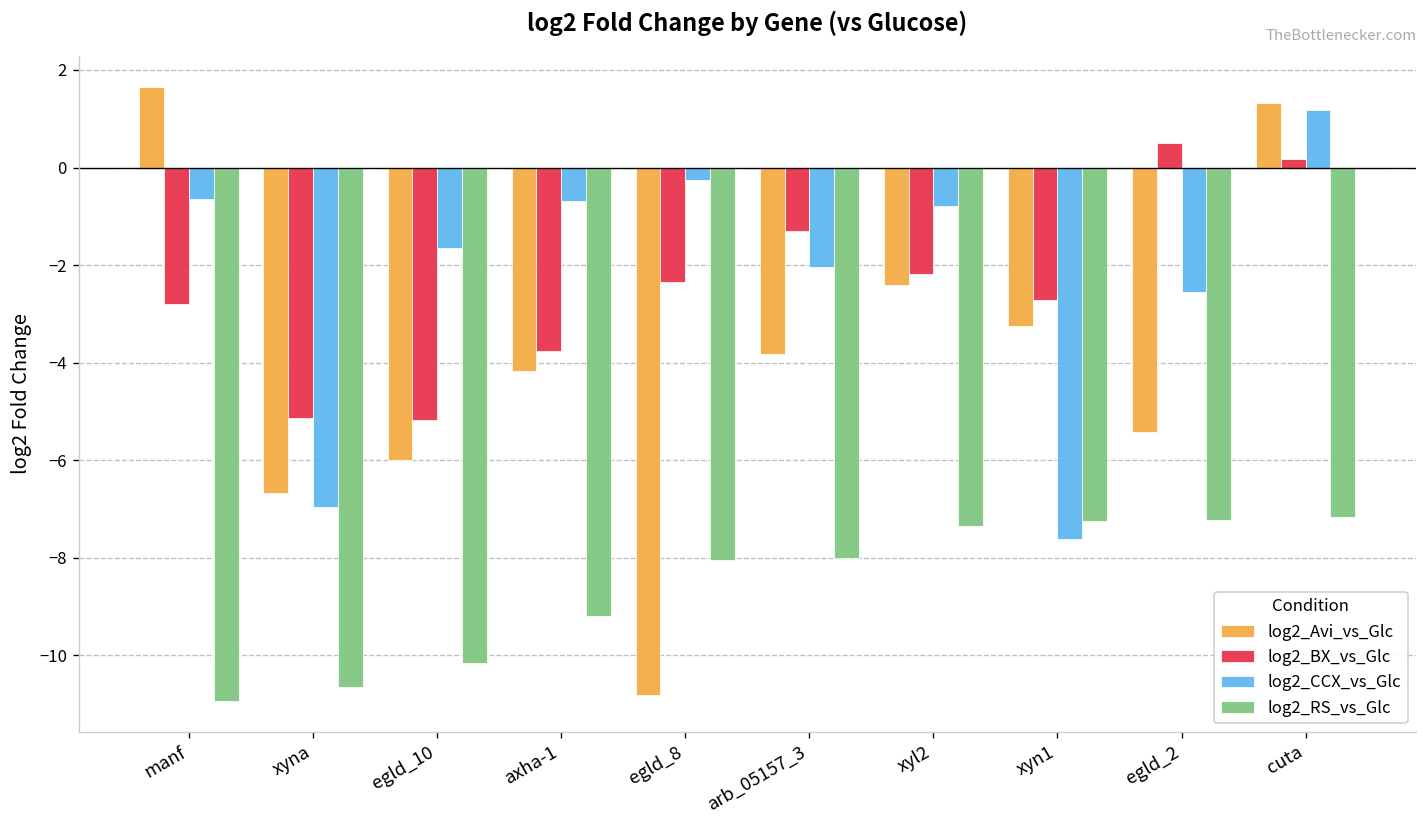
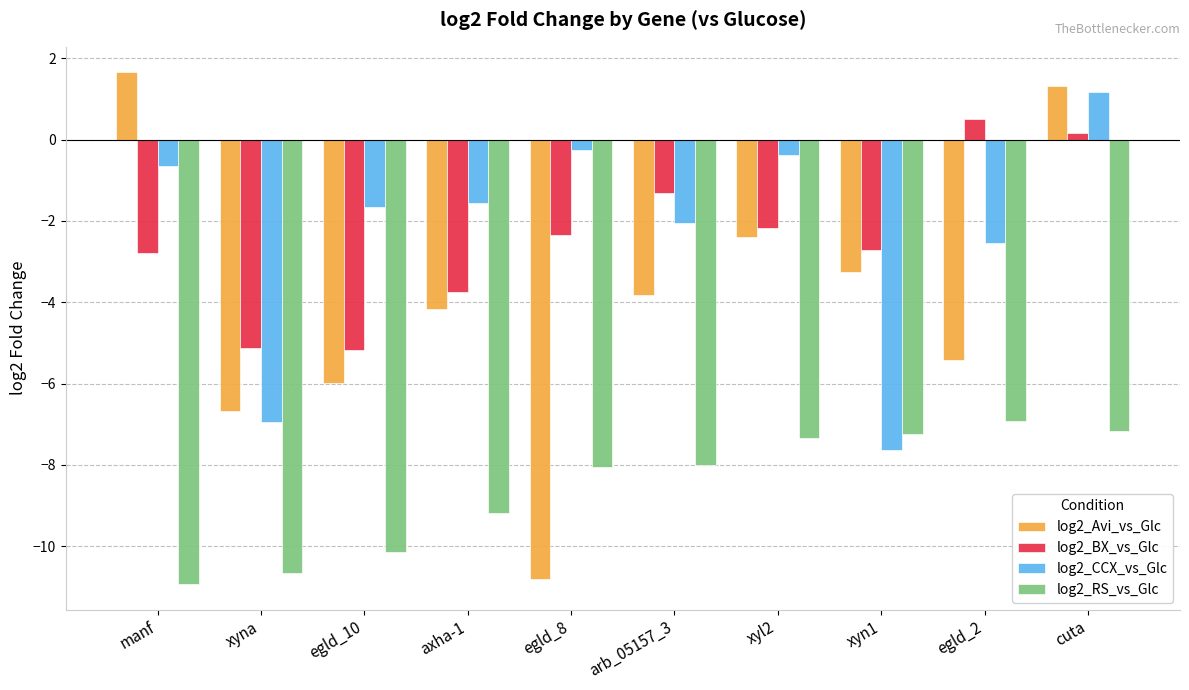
  {
    "log2_Avi_vs_Glc": {
      "manf": 1.7,
      "xyna": -6.7,
      "egld_10": -6.0,
      "axha-1": -4.2,
      "egld_8": -10.8,
      "arb_05157_3": -3.8,
      "xyl2": -2.4,
      "xyn1": -3.3,
      "egld_2": -5.4,
      "cuta": 1.3
    },
    "log2_BX_vs_Glc": {
      "manf": -2.8,
      "xyna": -5.1,
      "egld_10": -5.2,
      "axha-1": -3.8,
      "egld_8": -2.4,
      "arb_05157_3": -1.3,
      "xyl2": -2.2,
      "xyn1": -2.7,
      "egld_2": 0.5,
      "cuta": 0.2
    },
    "log2_CCX_vs_Glc": {
      "manf": -0.6,
      "xyna": -7.0,
      "egld_10": -1.7,
-     "axha-1": -0.7,
+     "axha-1": -1.6,
      "egld_8": -0.3,
      "arb_05157_3": -2.0,
-     "xyl2": -0.8,
+     "xyl2": -0.4,
      "xyn1": -7.6,
      "egld_2": -2.5,
      "cuta": 1.2
    },
    "log2_RS_vs_Glc": {
      "manf": -10.9,
      "xyna": -10.7,
      "egld_10": -10.1,
      "axha-1": -9.2,
      "egld_8": -8.1,
      "arb_05157_3": -8.0,
      "xyl2": -7.3,
      "xyn1": -7.2,
-     "egld_2": -7.2,
+     "egld_2": -6.9,
      "cuta": -7.2
    }
  }
